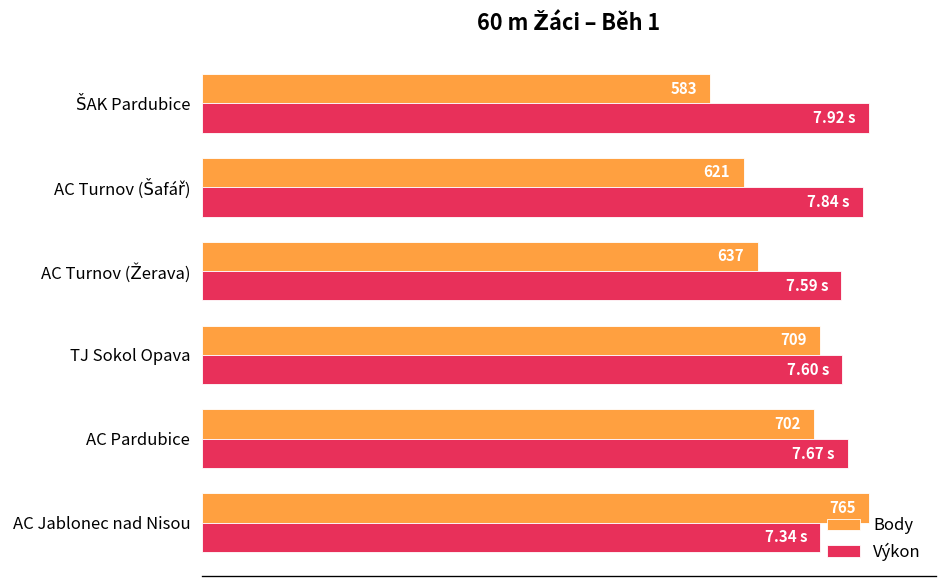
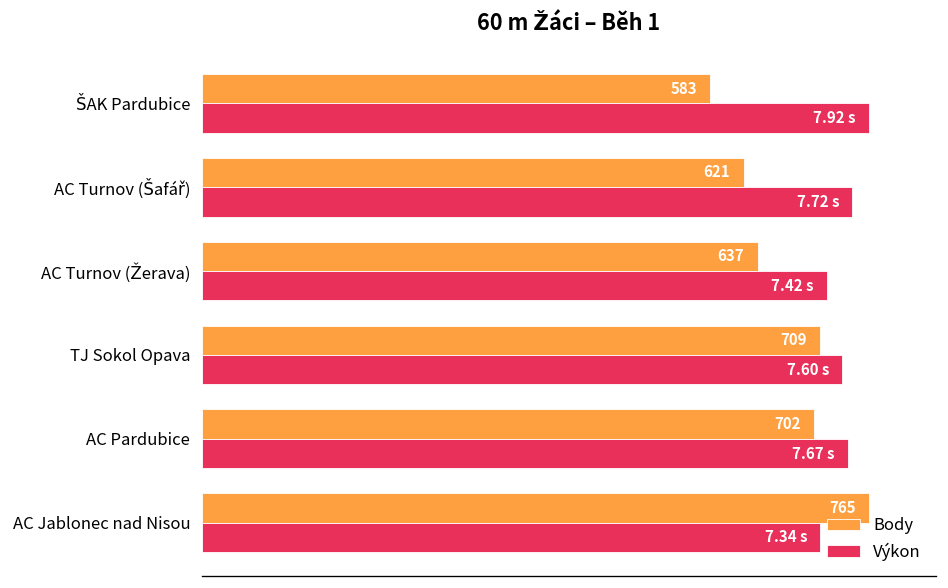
  {
    "Výkon": {
-     "AC Turnov (Šafář)": 7.84,
-     "AC Turnov (Žerava)": 7.59
+     "AC Turnov (Šafář)": 7.72,
+     "AC Turnov (Žerava)": 7.42
    }
  }
